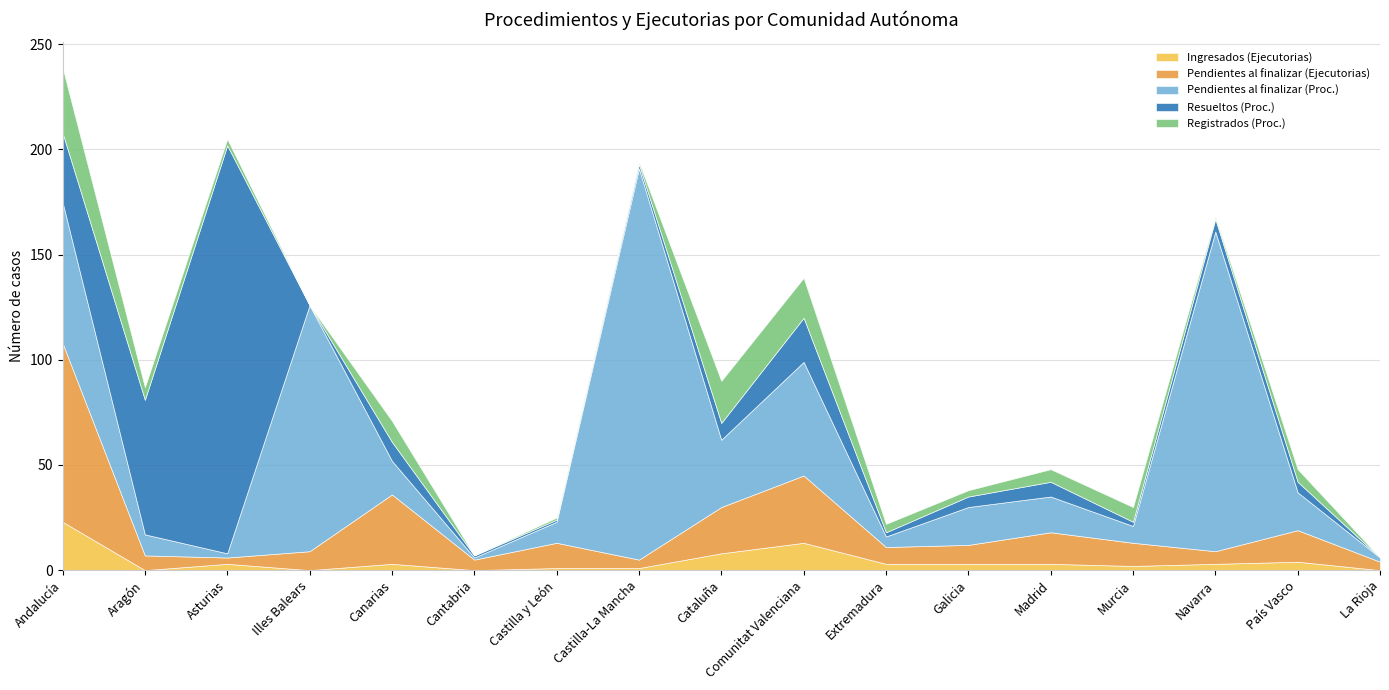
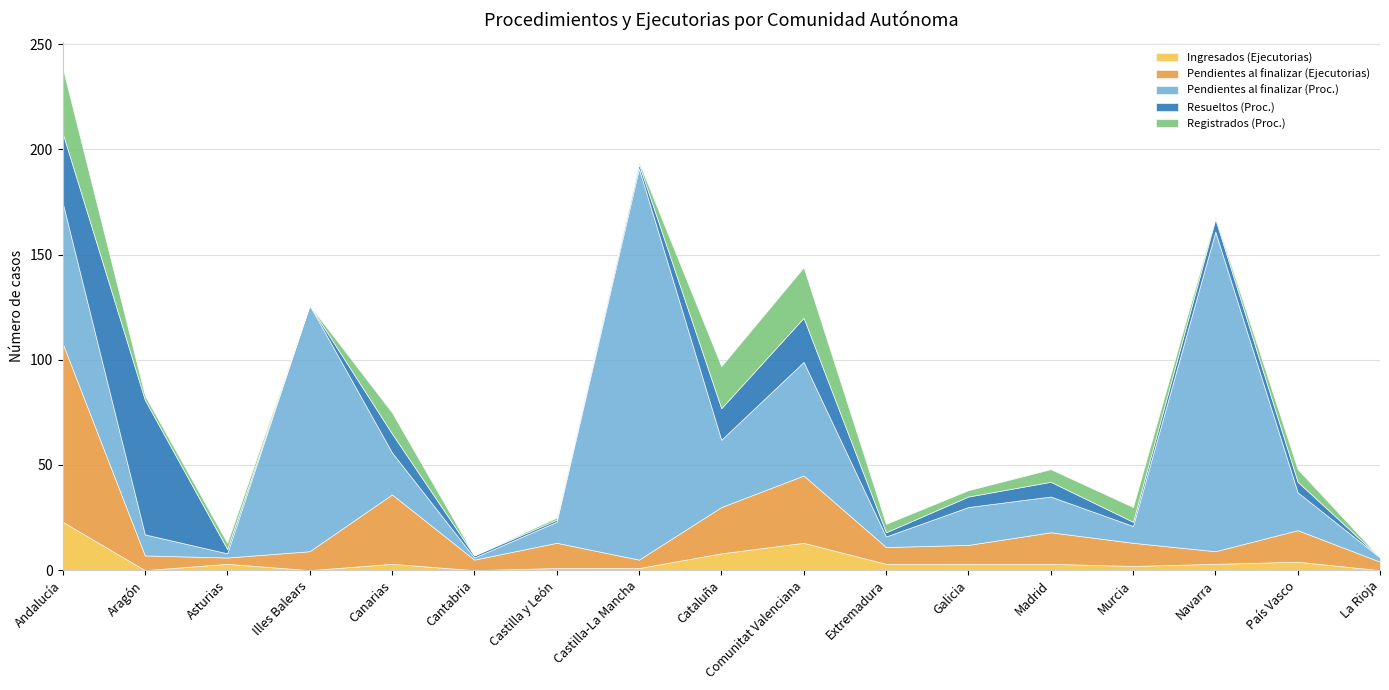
  {
    "Pendientes al finalizar (Proc.)": {
      "Andalucía": 67,
      "Aragón": 10,
      "Asturias": 2,
-     "Canarias": 16,
+     "Canarias": 20,
      "Castilla-La Mancha": 186,
      "Cataluña": 32,
      "Comunitat Valenciana": 54,
      "Extremadura": 5,
      "Galicia": 18,
      "Madrid": 17,
      "Murcia": 8,
      "Navarra": 152,
      "País Vasco": 18
    },
    "Resueltos (Proc.)": {
      "Andalucía": 33,
      "Aragón": 64,
-     "Asturias": 194,
+     "Asturias": 2,
      "Canarias": 9,
-     "Cataluña": 8,
+     "Cataluña": 15,
      "Comunitat Valenciana": 21,
      "Extremadura": 2,
      "Galicia": 5,
      "Madrid": 7,
      "Murcia": 2,
      "País Vasco": 5
    },
    "Registrados (Proc.)": {
      "Andalucía": 31,
-     "Aragón": 6,
+     "Aragón": 2,
      "Asturias": 3,
      "Canarias": 10,
      "Cataluña": 20,
-     "Comunitat Valenciana": 19,
+     "Comunitat Valenciana": 24,
      "Extremadura": 4,
      "Galicia": 3,
      "Madrid": 6,
      "Murcia": 7,
      "País Vasco": 6
    }
  }
